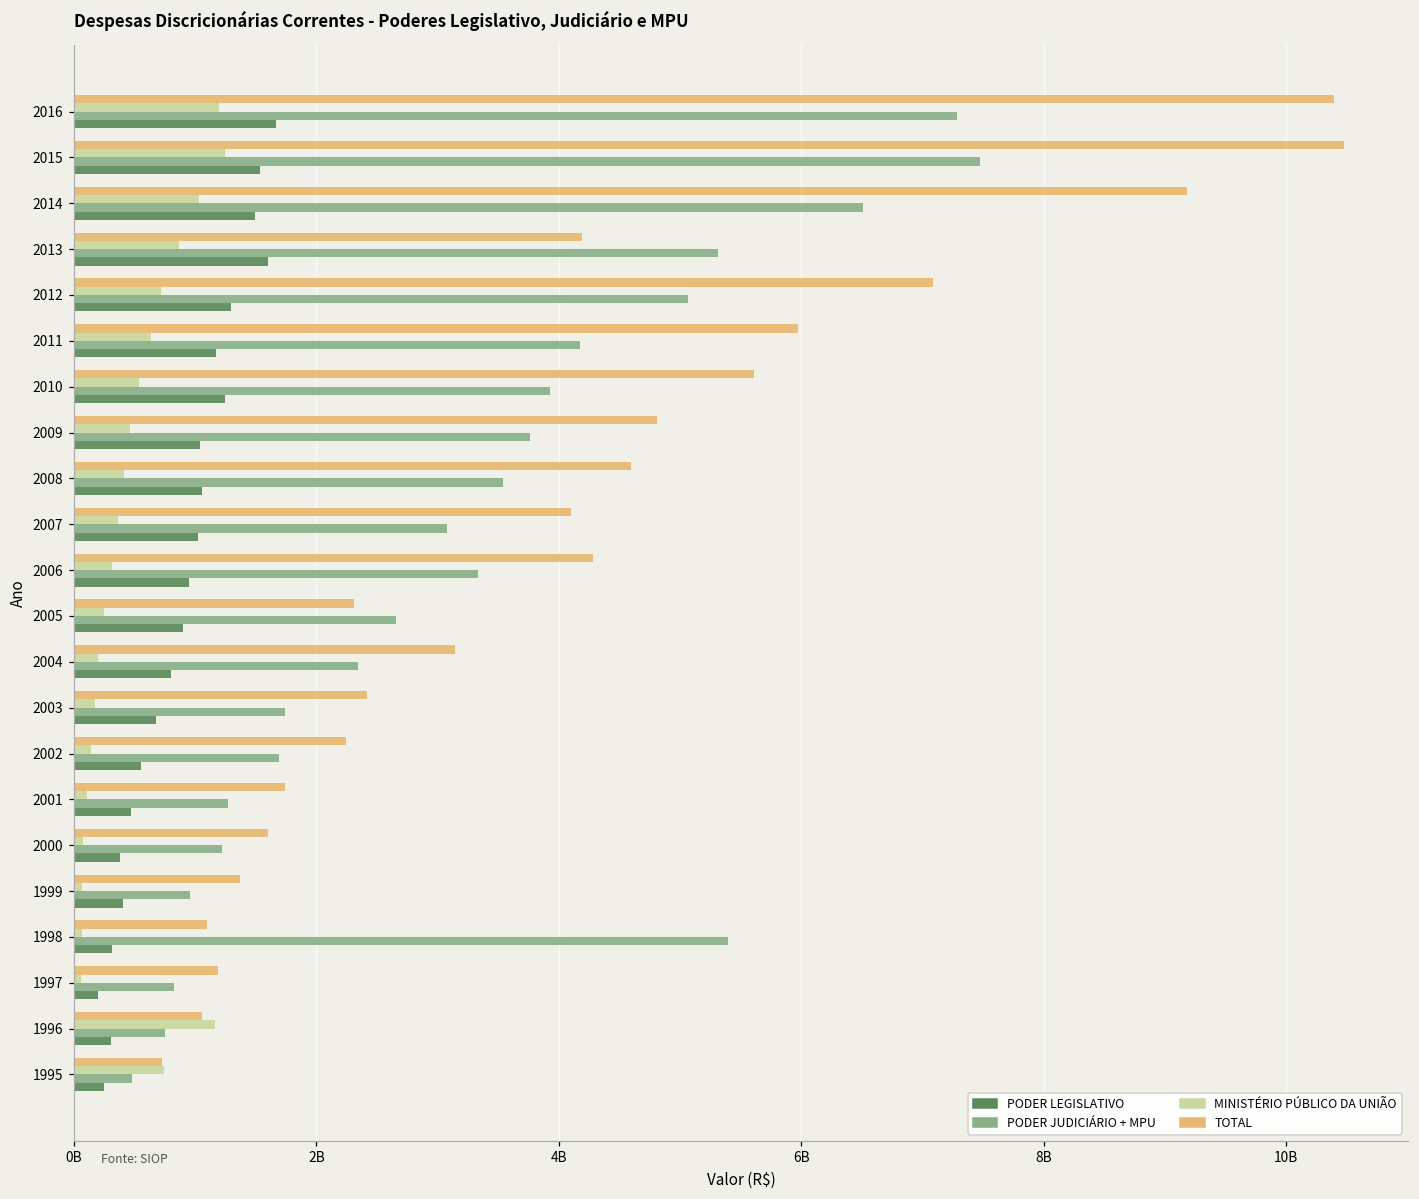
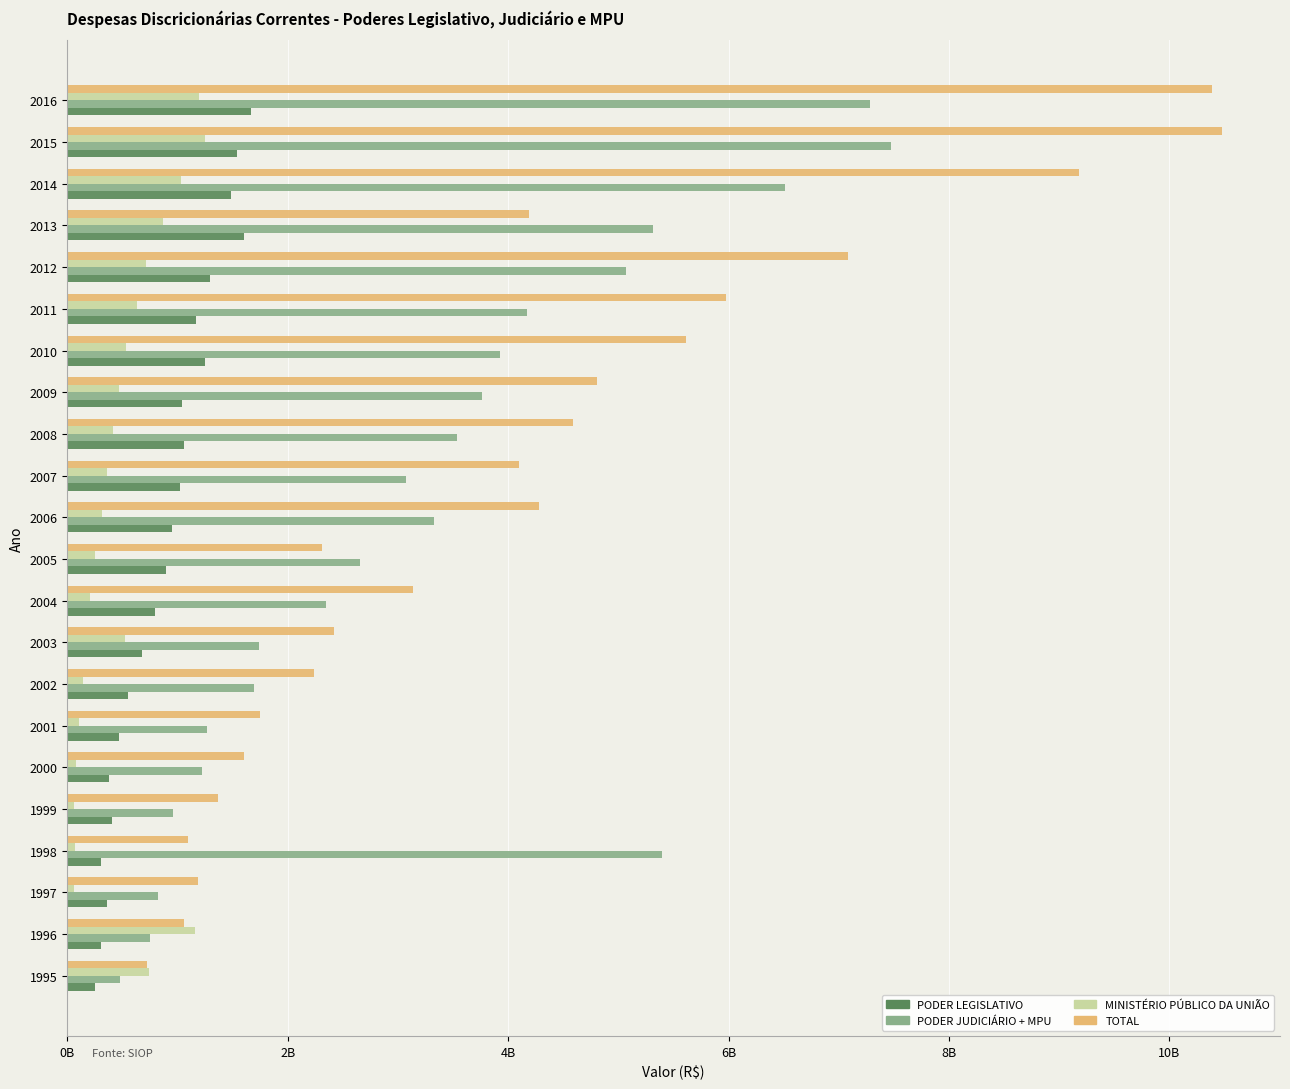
  {
    "PODER LEGISLATIVO": {
      "2016": 1670000000,
      "2015": 1540000000,
      "2014": 1490000000,
      "2013": 1600000000,
      "2012": 1300000000,
      "2011": 1170000000,
      "2010": 1250000000,
      "2009": 1040000000,
      "2008": 1060000000,
      "2007": 1020000000,
      "2006": 950000000,
      "2005": 900000000,
      "2004": 800000000,
      "2003": 680000000,
      "2002": 550000000,
      "2001": 470000000,
      "2000": 380000000,
      "1999": 400000000,
      "1998": 310000000,
-     "1997": 200000000,
+     "1997": 360000000,
      "1996": 300000000,
      "1995": 250000000
    },
    "PODER JUDICIÁRIO + MPU": {
      "2016": 7280000000,
      "2015": 7480000000,
      "2014": 6510000000,
      "2013": 5310000000,
      "2012": 5070000000,
      "2011": 4170000000,
      "2010": 3930000000,
      "2009": 3760000000,
      "2008": 3540000000,
      "2007": 3080000000,
      "2006": 3330000000,
      "2005": 2660000000,
      "2004": 2340000000,
      "2003": 1740000000,
      "2002": 1690000000,
      "2001": 1270000000,
      "2000": 1220000000,
      "1999": 960000000,
      "1998": 5390000000,
      "1997": 820000000,
      "1996": 750000000,
      "1995": 480000000
    },
    "MINISTÉRIO PÚBLICO DA UNIÃO": {
      "2016": 1200000000,
      "2015": 1250000000,
      "2014": 1030000000,
      "2013": 870000000,
      "2012": 720000000,
      "2011": 630000000,
      "2010": 530000000,
      "2009": 470000000,
      "2008": 410000000,
      "2007": 360000000,
      "2006": 310000000,
      "2005": 250000000,
      "2004": 200000000,
-     "2003": 170000000,
+     "2003": 520000000,
      "2002": 140000000,
      "2001": 110000000,
      "2000": 80000000,
      "1999": 60000000,
      "1998": 70000000,
      "1997": 60000000,
      "1996": 1160000000,
      "1995": 740000000
    },
    "TOTAL": {
      "2016": 10390000000,
      "2015": 10480000000,
      "2014": 9180000000,
      "2013": 4190000000,
      "2012": 7080000000,
      "2011": 5980000000,
      "2010": 5610000000,
      "2009": 4810000000,
      "2008": 4590000000,
      "2007": 4100000000,
      "2006": 4280000000,
      "2005": 2310000000,
      "2004": 3140000000,
      "2003": 2420000000,
      "2002": 2240000000,
      "2001": 1740000000,
      "2000": 1600000000,
      "1999": 1370000000,
      "1998": 1100000000,
      "1997": 1190000000,
      "1996": 1060000000,
      "1995": 720000000
    }
  }
